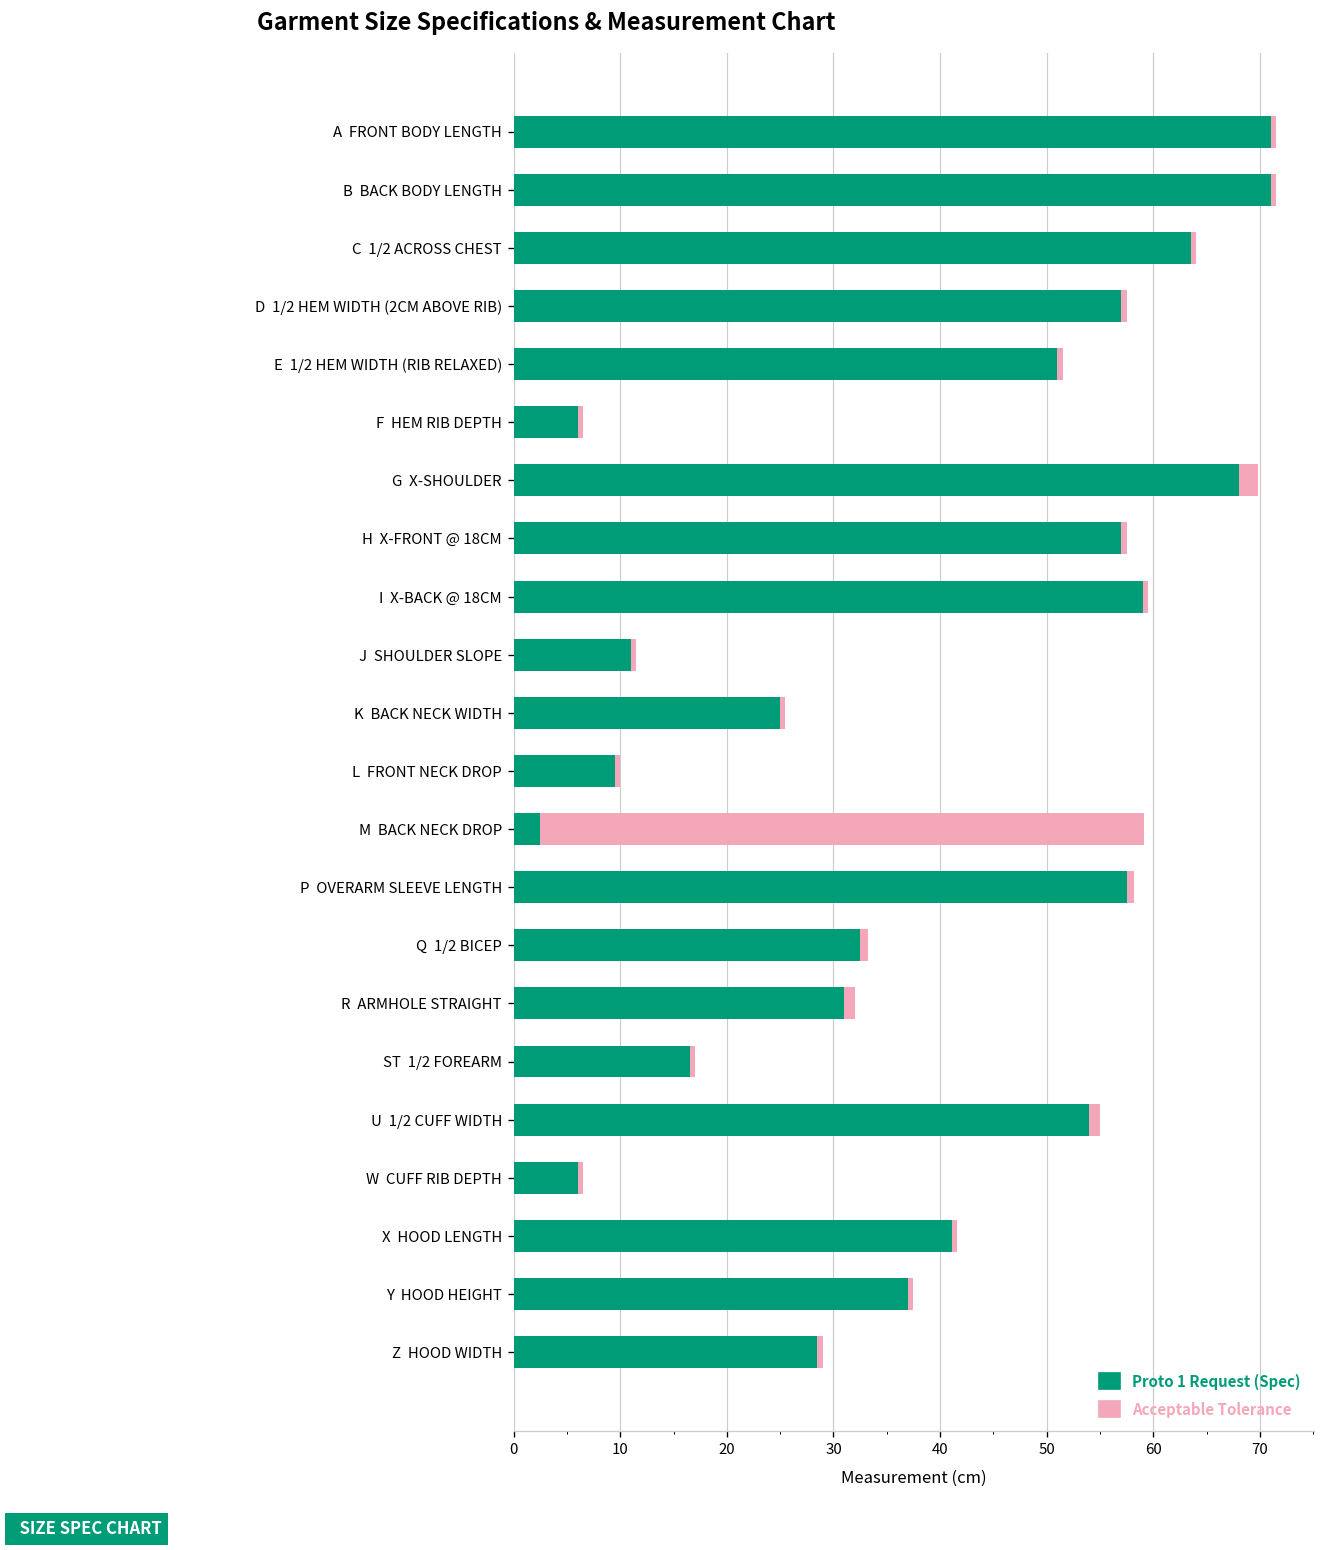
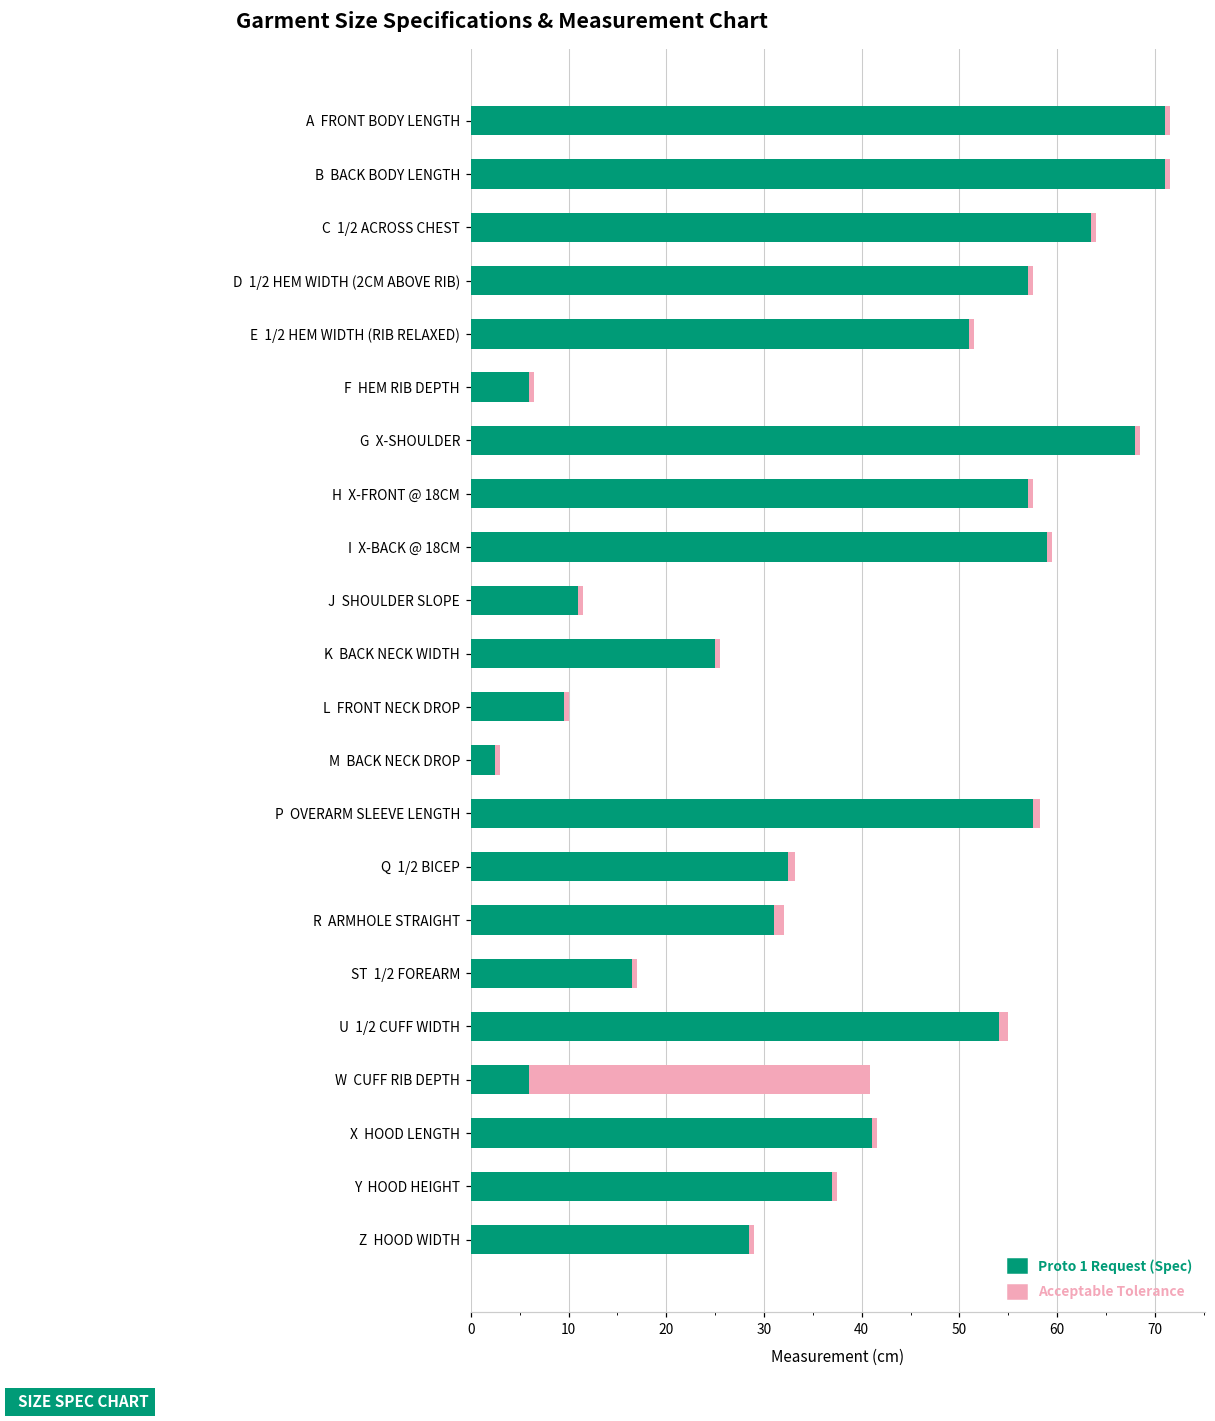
  {
    "Proto 1 Request (Spec)": {
      "A FRONT BODY LENGTH": 71,
      "B BACK BODY LENGTH": 71,
      "C 1/2 ACROSS CHEST": 64,
      "D 1/2 HEM WIDTH (2CM ABOVE RIB)": 57,
      "E 1/2 HEM WIDTH (RIB RELAXED)": 51,
      "F HEM RIB DEPTH": 6,
      "G X-SHOULDER": 68,
      "H X-FRONT @ 18CM": 57,
      "I X-BACK @ 18CM": 59,
      "J SHOULDER SLOPE": 11,
      "K BACK NECK WIDTH": 25,
      "L FRONT NECK DROP": 10,
      "M BACK NECK DROP": 3,
      "P OVERARM SLEEVE LENGTH": 58,
      "Q 1/2 BICEP": 33,
      "R ARMHOLE STRAIGHT": 31,
      "ST 1/2 FOREARM": 17,
      "U 1/2 CUFF WIDTH": 54,
      "W CUFF RIB DEPTH": 6,
      "X HOOD LENGTH": 41,
      "Y HOOD HEIGHT": 37,
      "Z HOOD WIDTH": 29
    },
    "Acceptable Tolerance": {
      "A FRONT BODY LENGTH": 1,
      "B BACK BODY LENGTH": 1,
      "C 1/2 ACROSS CHEST": 1,
      "D 1/2 HEM WIDTH (2CM ABOVE RIB)": 1,
      "E 1/2 HEM WIDTH (RIB RELAXED)": 1,
      "F HEM RIB DEPTH": 1,
-     "G X-SHOULDER": 2,
+     "G X-SHOULDER": 1,
      "H X-FRONT @ 18CM": 1,
      "I X-BACK @ 18CM": 1,
      "J SHOULDER SLOPE": 1,
      "K BACK NECK WIDTH": 1,
      "L FRONT NECK DROP": 1,
-     "M BACK NECK DROP": 57,
+     "M BACK NECK DROP": 1,
      "P OVERARM SLEEVE LENGTH": 1,
      "Q 1/2 BICEP": 1,
      "R ARMHOLE STRAIGHT": 1,
      "ST 1/2 FOREARM": 1,
      "U 1/2 CUFF WIDTH": 1,
-     "W CUFF RIB DEPTH": 1,
+     "W CUFF RIB DEPTH": 35,
      "X HOOD LENGTH": 1,
      "Y HOOD HEIGHT": 1,
      "Z HOOD WIDTH": 1
    }
  }
